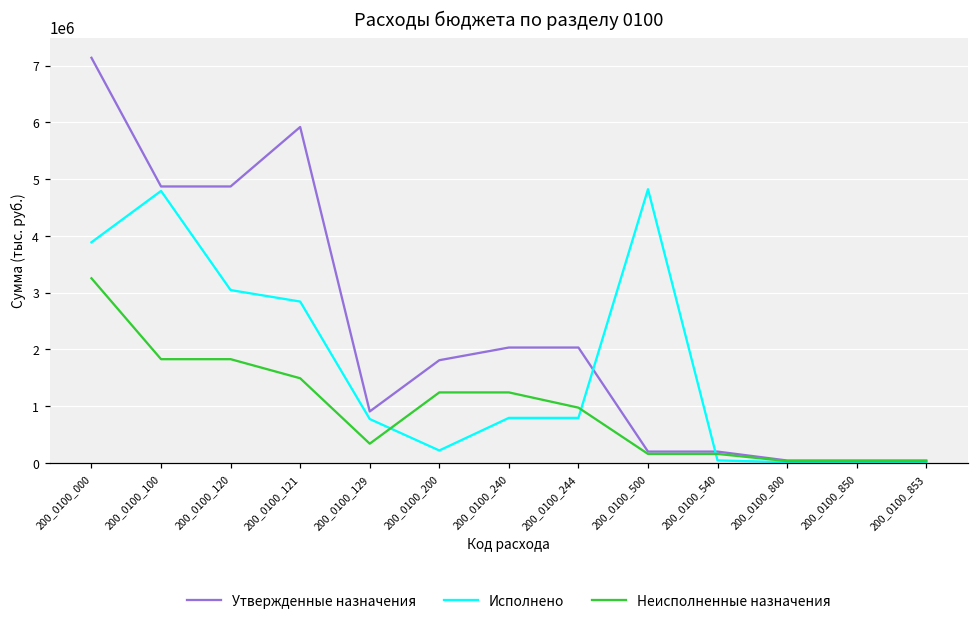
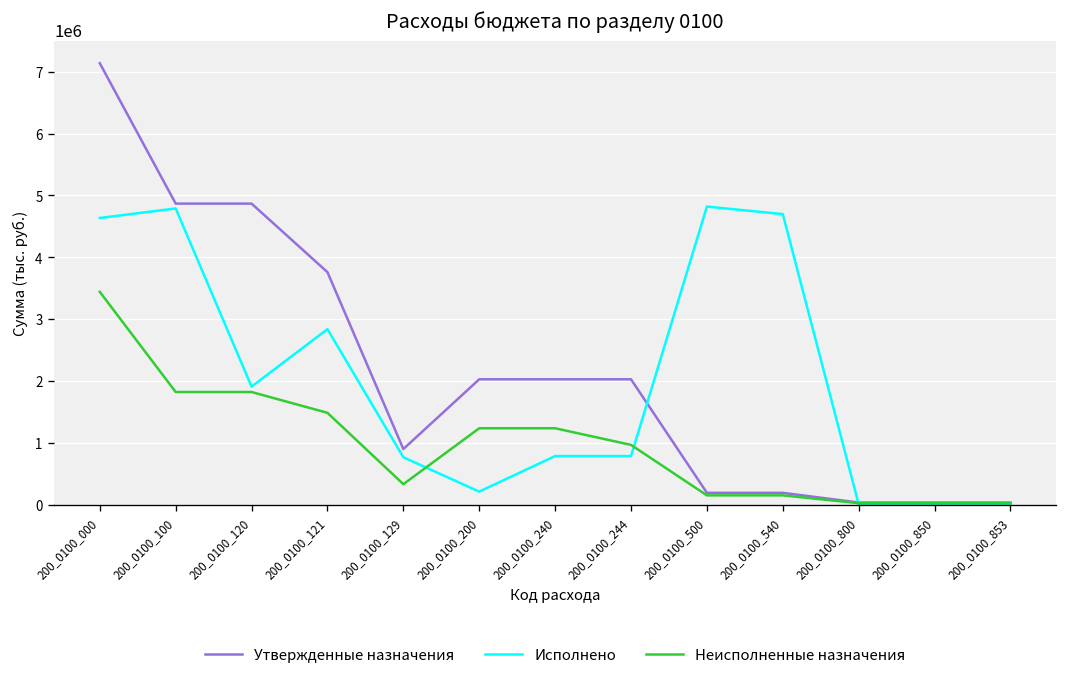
  {
    "Утвержденные назначения": {
      "200_0100_000": 7100000,
      "200_0100_100": 4900000,
      "200_0100_120": 4900000,
-     "200_0100_121": 5900000,
+     "200_0100_121": 3800000,
      "200_0100_129": 900000,
-     "200_0100_200": 1800000,
+     "200_0100_200": 2000000,
      "200_0100_240": 2000000,
      "200_0100_244": 2000000
    },
    "Исполнено": {
-     "200_0100_000": 3900000,
+     "200_0100_000": 4600000,
      "200_0100_100": 4800000,
-     "200_0100_120": 3000000,
+     "200_0100_120": 1900000,
      "200_0100_121": 2800000,
      "200_0100_129": 800000,
      "200_0100_200": 200000,
      "200_0100_240": 800000,
      "200_0100_244": 800000,
      "200_0100_500": 4800000,
-     "200_0100_540": 0
+     "200_0100_540": 4700000
    },
    "Неисполненные назначения": {
-     "200_0100_000": 3300000,
+     "200_0100_000": 3400000,
      "200_0100_100": 1800000,
      "200_0100_120": 1800000,
      "200_0100_121": 1500000,
      "200_0100_129": 300000,
      "200_0100_200": 1200000,
      "200_0100_240": 1200000,
      "200_0100_244": 1000000
    }
  }
